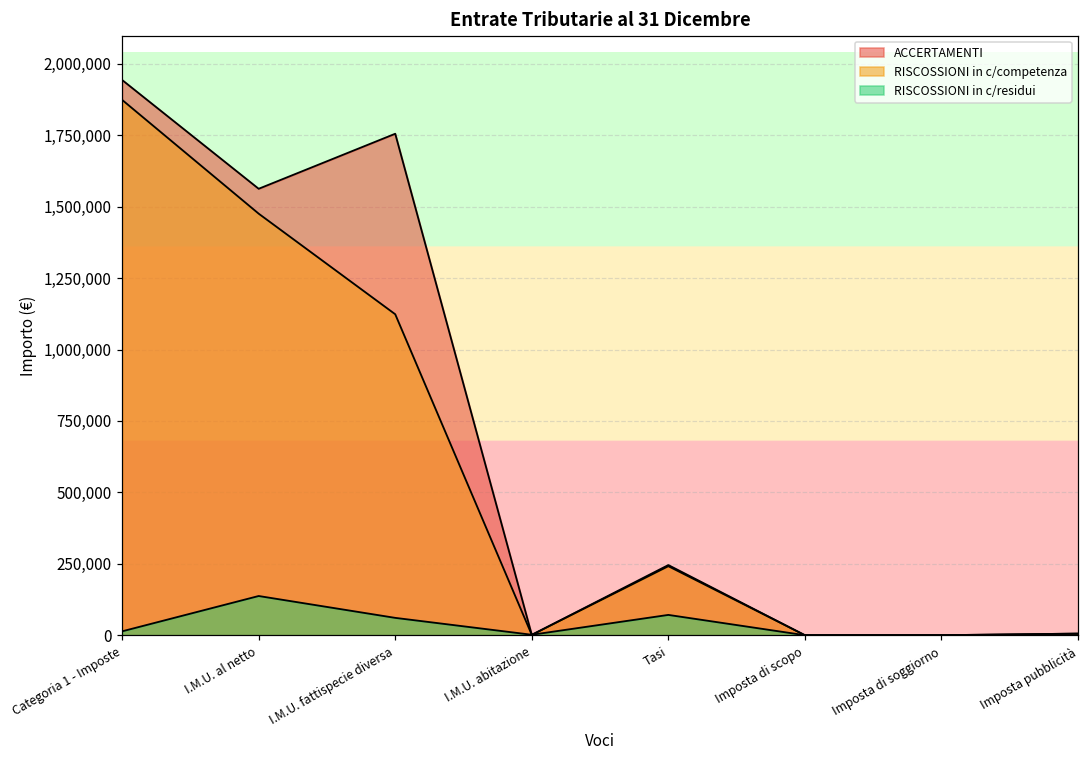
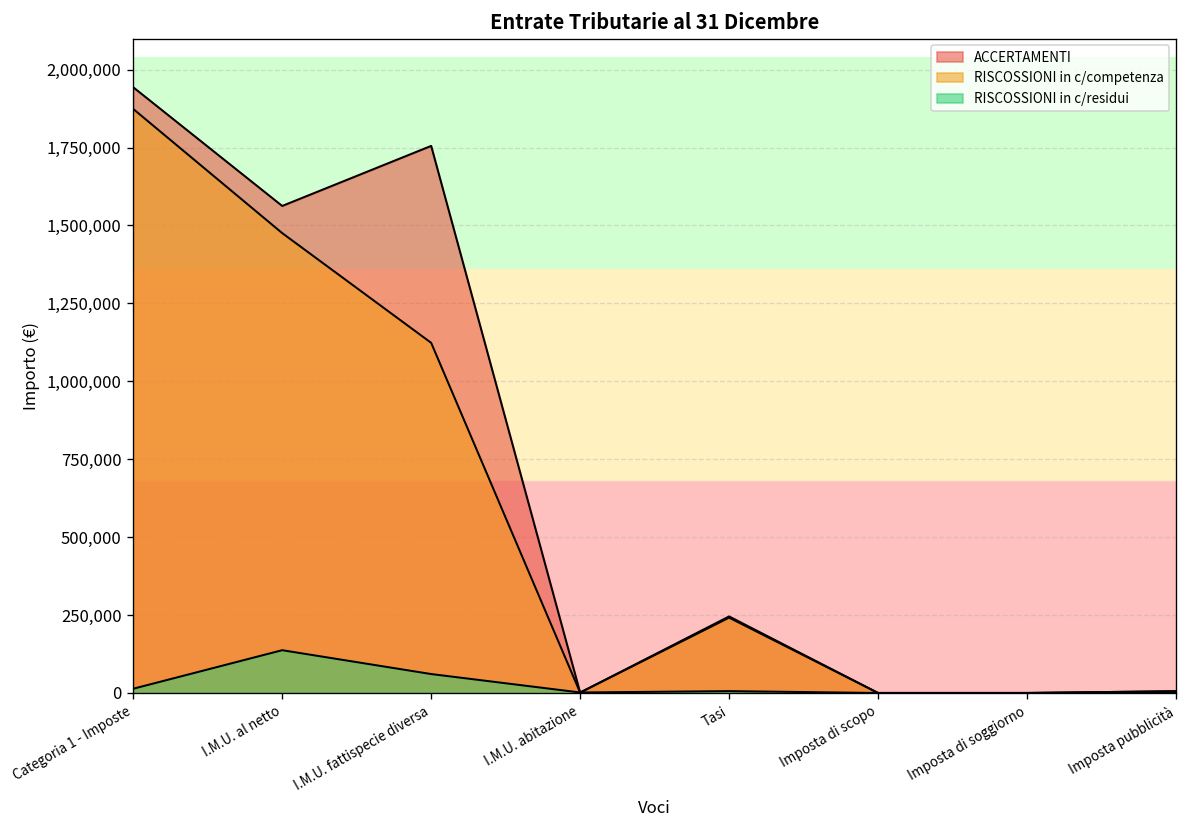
  {
    "ACCERTAMENTI": {
      "Categoria 1 - Imposte": "1,940,000",
      "I.M.U. al netto": "1,560,000",
      "I.M.U. fattispecie diversa": "1,760,000"
    },
    "RISCOSSIONI in c/competenza": {
      "Categoria 1 - Imposte": "1,870,000",
      "I.M.U. al netto": "1,480,000",
      "I.M.U. fattispecie diversa": "1,120,000"
    },
    "RISCOSSIONI in c/residui": {
      "Categoria 1 - Imposte": "10,000",
      "I.M.U. al netto": "140,000",
      "I.M.U. fattispecie diversa": "60,000",
-     "Tasi": "70,000"
+     "Tasi": "10,000"
    }
  }
